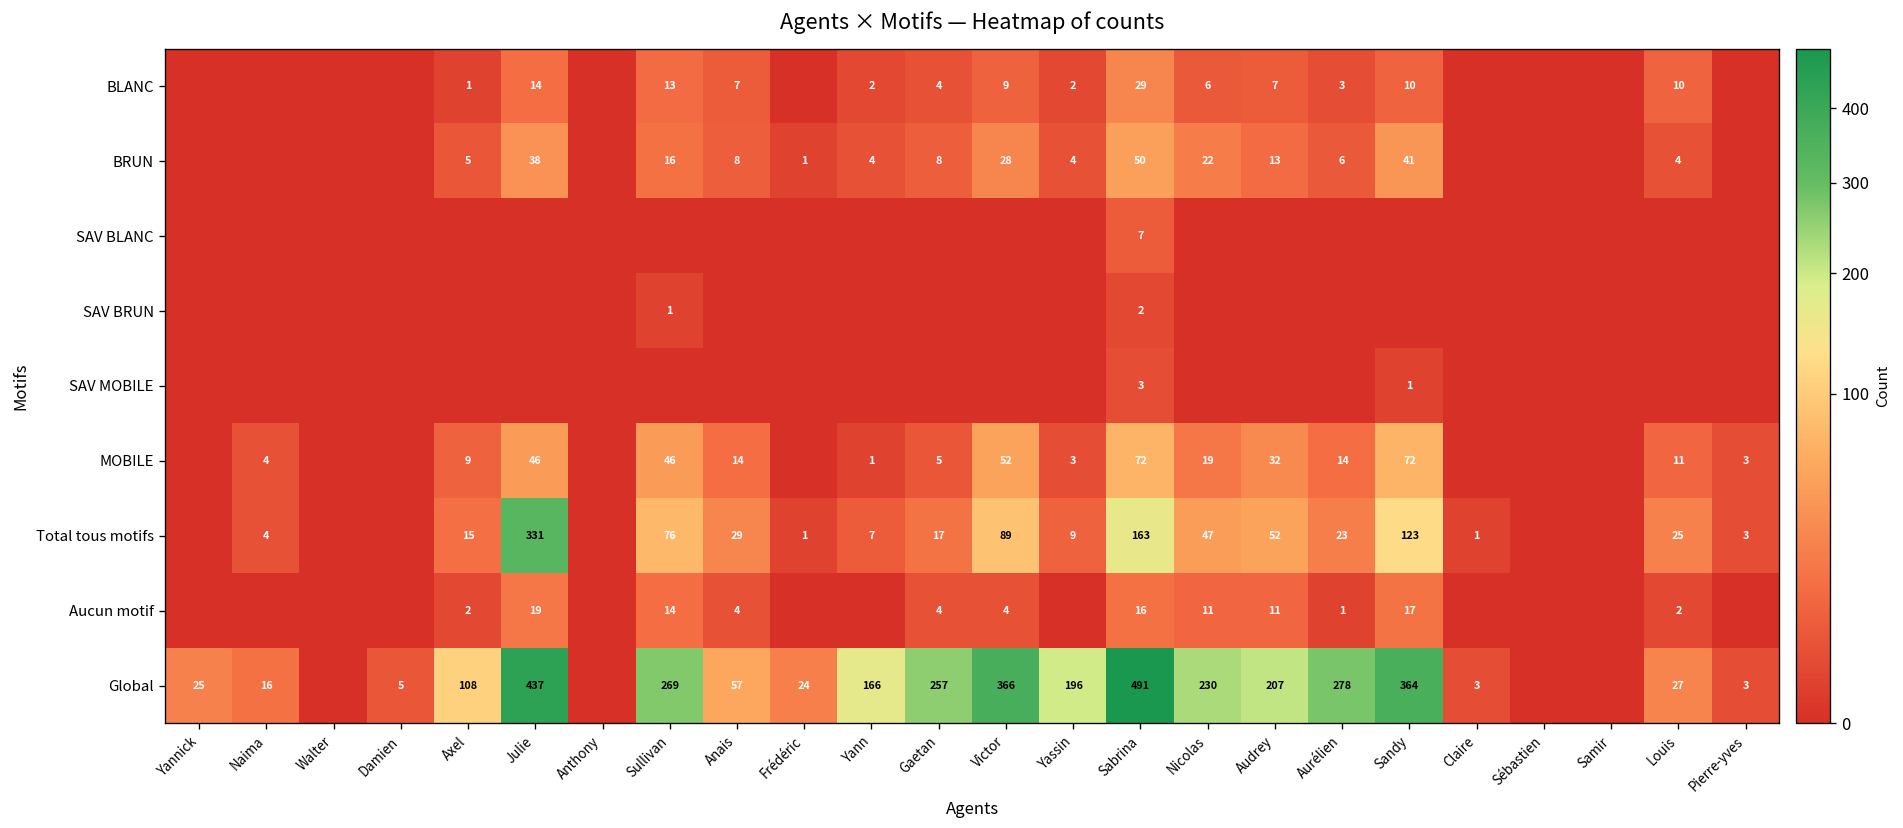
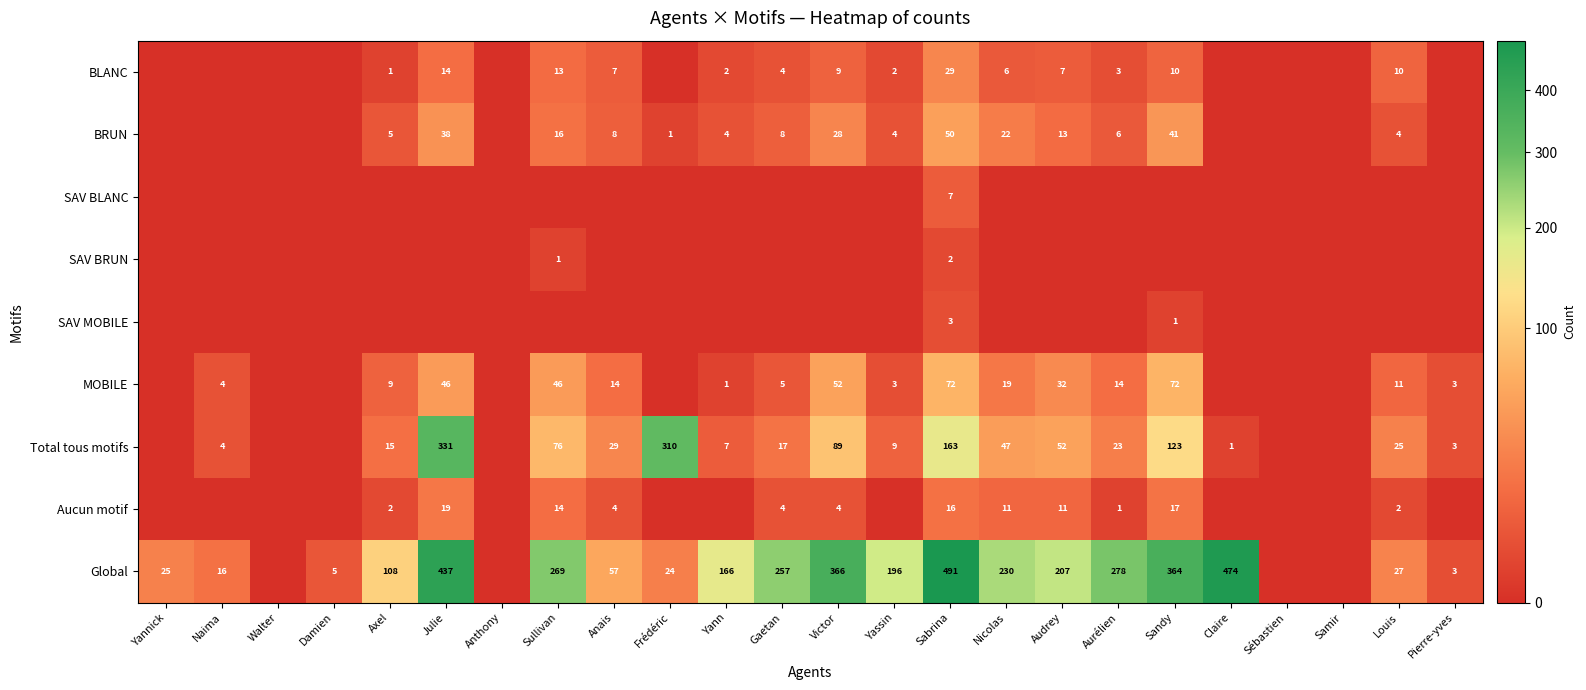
  {
    "BLANC": {
      "Axel": 1,
      "Julie": 14,
      "Sullivan": 13,
      "Anais": 7,
      "Yann": 2,
      "Gaetan": 4,
      "Victor": 9,
      "Yassin": 2,
      "Sabrina": 29,
      "Nicolas": 6,
      "Audrey": 7,
      "Aurélien": 3,
      "Sandy": 10,
      "Louis": 10
    },
    "BRUN": {
      "Axel": 5,
      "Julie": 38,
      "Sullivan": 16,
      "Anais": 8,
      "Frédéric": 1,
      "Yann": 4,
      "Gaetan": 8,
      "Victor": 28,
      "Yassin": 4,
      "Sabrina": 50,
      "Nicolas": 22,
      "Audrey": 13,
      "Aurélien": 6,
      "Sandy": 41,
      "Louis": 4
    },
    "SAV BLANC": {
      "Sabrina": 7
    },
    "SAV BRUN": {
      "Sullivan": 1,
      "Sabrina": 2
    },
    "SAV MOBILE": {
      "Sabrina": 3,
      "Sandy": 1
    },
    "MOBILE": {
      "Naima": 4,
      "Axel": 9,
      "Julie": 46,
      "Sullivan": 46,
      "Anais": 14,
      "Yann": 1,
      "Gaetan": 5,
      "Victor": 52,
      "Yassin": 3,
      "Sabrina": 72,
      "Nicolas": 19,
      "Audrey": 32,
      "Aurélien": 14,
      "Sandy": 72,
      "Louis": 11,
      "Pierre-yves": 3
    },
    "Total tous motifs": {
      "Naima": 4,
      "Axel": 15,
      "Julie": 331,
      "Sullivan": 76,
      "Anais": 29,
-     "Frédéric": 1,
+     "Frédéric": 310,
      "Yann": 7,
      "Gaetan": 17,
      "Victor": 89,
      "Yassin": 9,
      "Sabrina": 163,
      "Nicolas": 47,
      "Audrey": 52,
      "Aurélien": 23,
      "Sandy": 123,
      "Claire": 1,
      "Louis": 25,
      "Pierre-yves": 3
    },
    "Aucun motif": {
      "Axel": 2,
      "Julie": 19,
      "Sullivan": 14,
      "Anais": 4,
      "Gaetan": 4,
      "Victor": 4,
      "Sabrina": 16,
      "Nicolas": 11,
      "Audrey": 11,
      "Aurélien": 1,
      "Sandy": 17,
      "Louis": 2
    },
    "Global": {
      "Yannick": 25,
      "Naima": 16,
      "Damien": 5,
      "Axel": 108,
      "Julie": 437,
      "Sullivan": 269,
      "Anais": 57,
      "Frédéric": 24,
      "Yann": 166,
      "Gaetan": 257,
      "Victor": 366,
      "Yassin": 196,
      "Sabrina": 491,
      "Nicolas": 230,
      "Audrey": 207,
      "Aurélien": 278,
      "Sandy": 364,
-     "Claire": 3,
+     "Claire": 474,
      "Louis": 27,
      "Pierre-yves": 3
    }
  }
